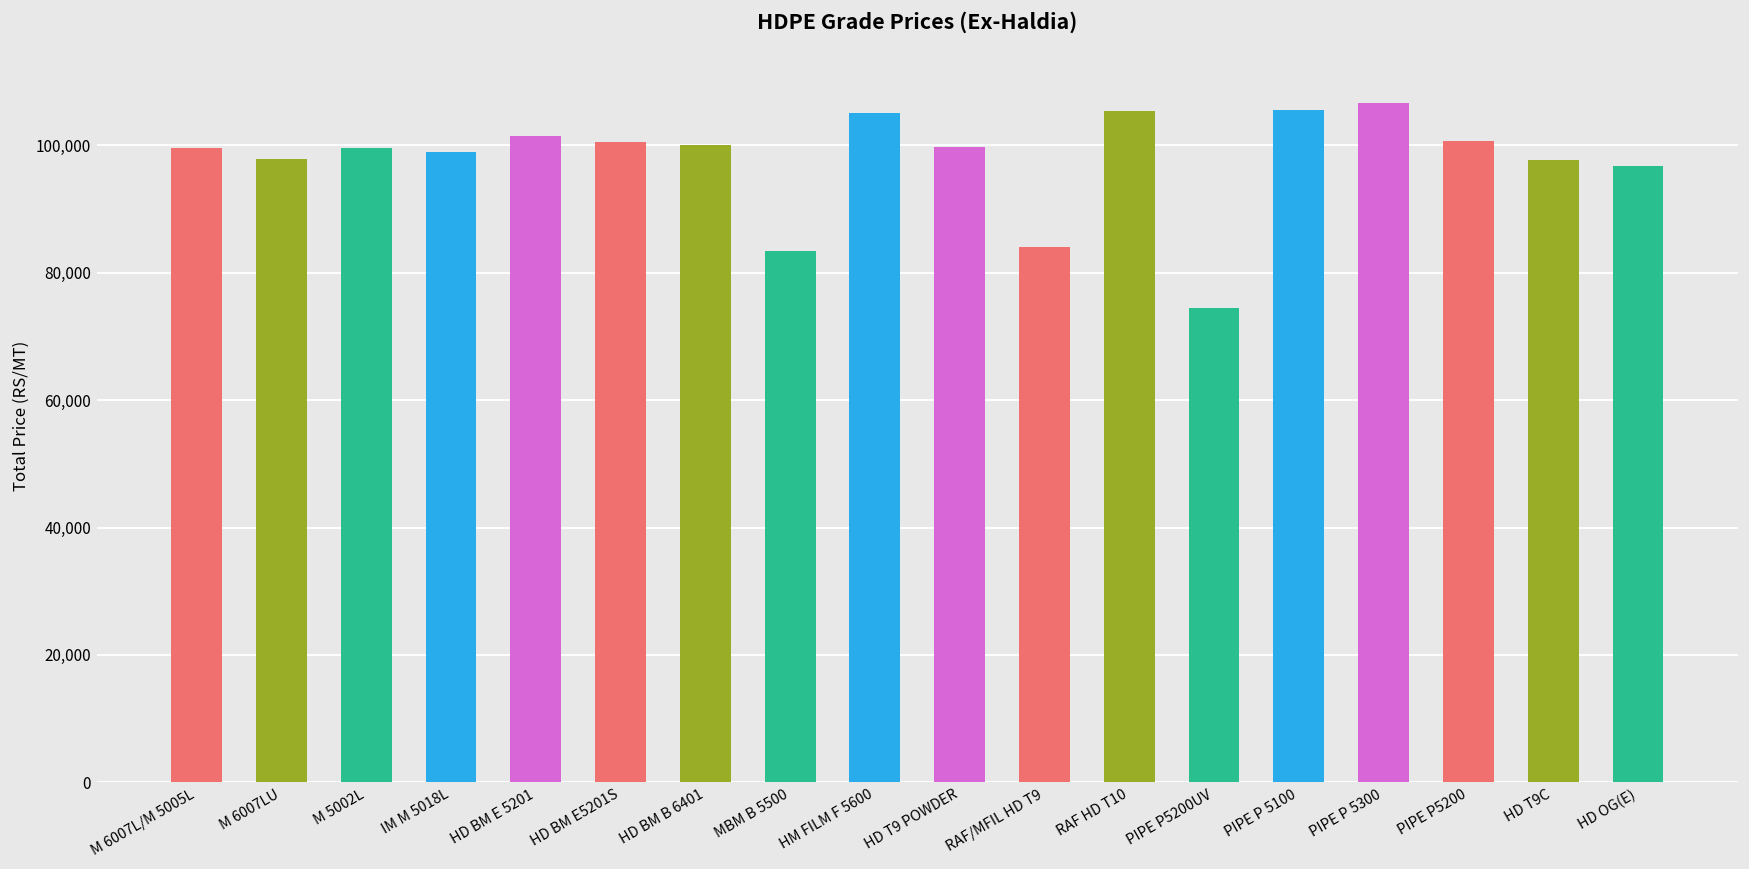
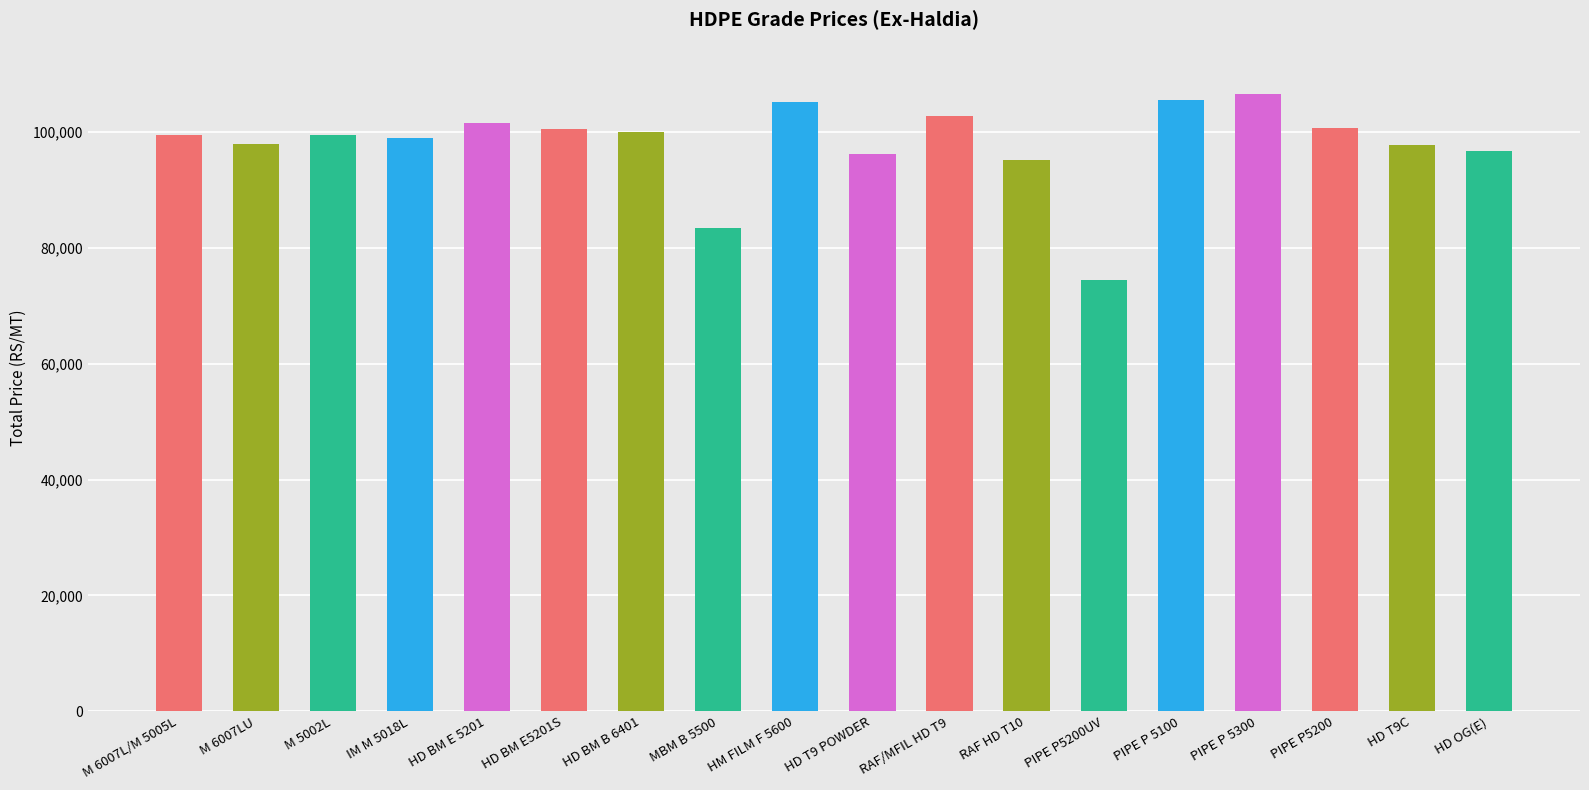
  {
    "M 6007L/M 5005L": "100,000",
    "M 6007LU": "98,000",
    "M 5002L": "100,000",
    "IM M 5018L": "99,000",
    "HD BM E 5201": "102,000",
    "HD BM E5201S": "101,000",
    "HD BM B 6401": "100,000",
    "MBM B 5500": "83,000",
    "HM FILM F 5600": "105,000",
-   "HD T9 POWDER": "100,000",
-   "RAF/MFIL HD T9": "84,000",
-   "RAF HD T10": "105,000",
+   "HD T9 POWDER": "96,000",
+   "RAF/MFIL HD T9": "103,000",
+   "RAF HD T10": "95,000",
    "PIPE P5200UV": "74,000",
    "PIPE P 5100": "106,000",
    "PIPE P 5300": "107,000",
    "PIPE P5200": "101,000",
    "HD T9C": "98,000",
    "HD OG(E)": "97,000"
  }
